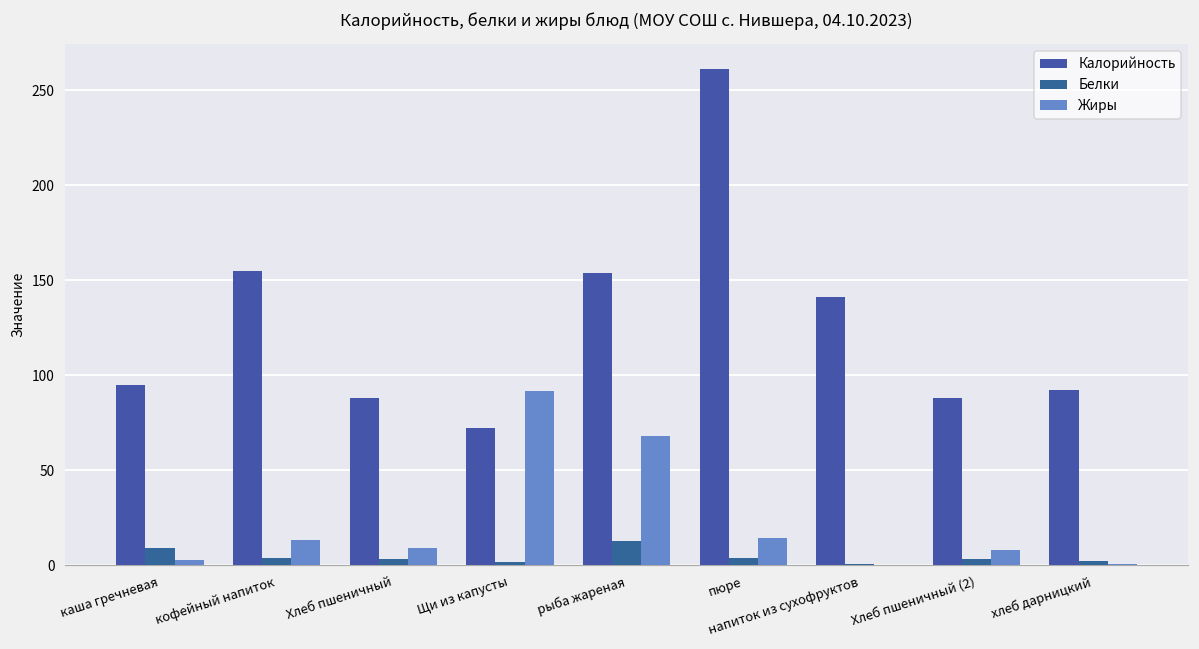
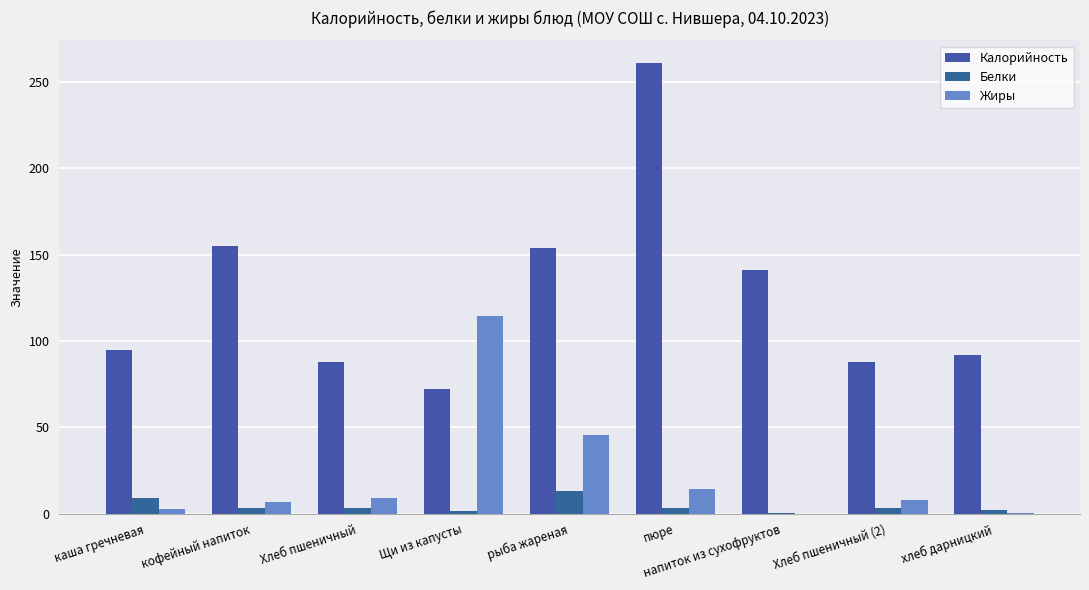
  {
    "Жиры": {
      "каша гречневая": 3,
-     "кофейный напиток": 13,
+     "кофейный напиток": 7,
      "Хлеб пшеничный": 9,
-     "Щи из капусты": 92,
-     "рыба жареная": 68,
+     "Щи из капусты": 114,
+     "рыба жареная": 45,
      "пюре": 14,
      "Хлеб пшеничный (2)": 8
    }
  }
